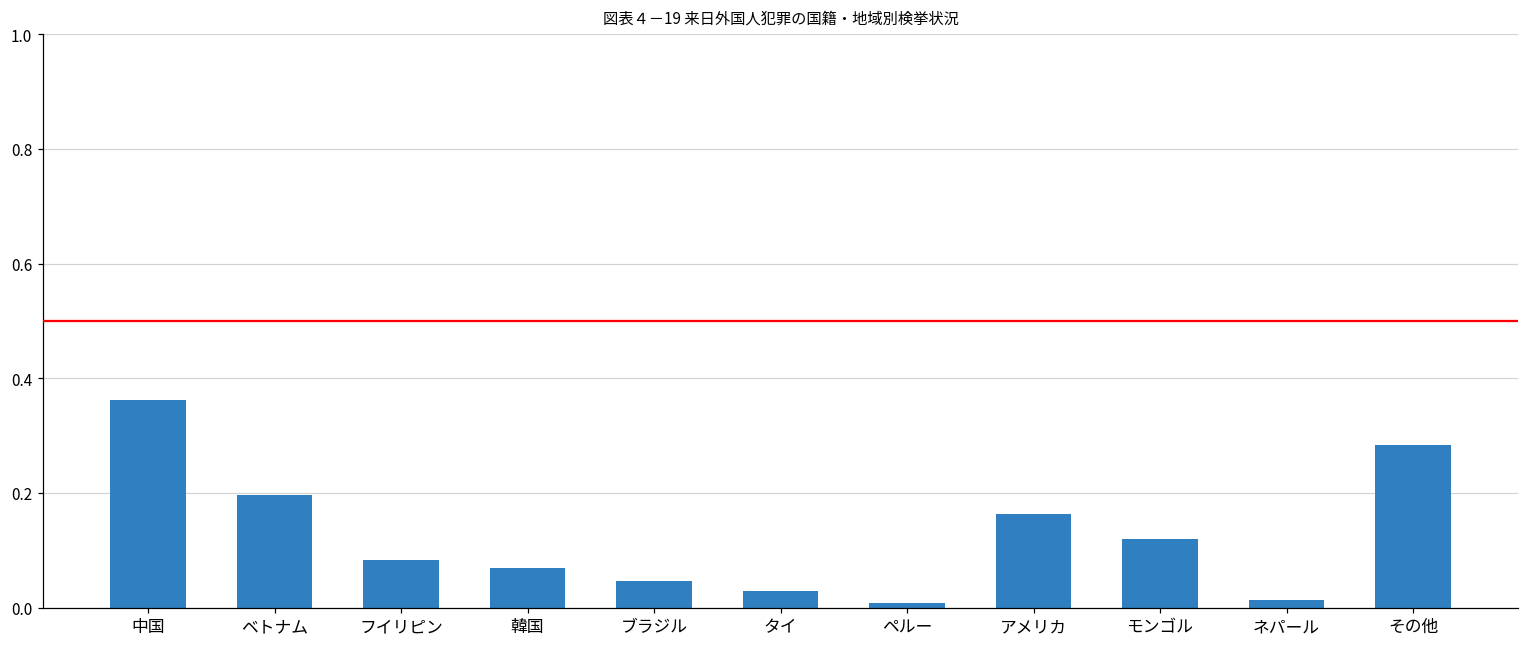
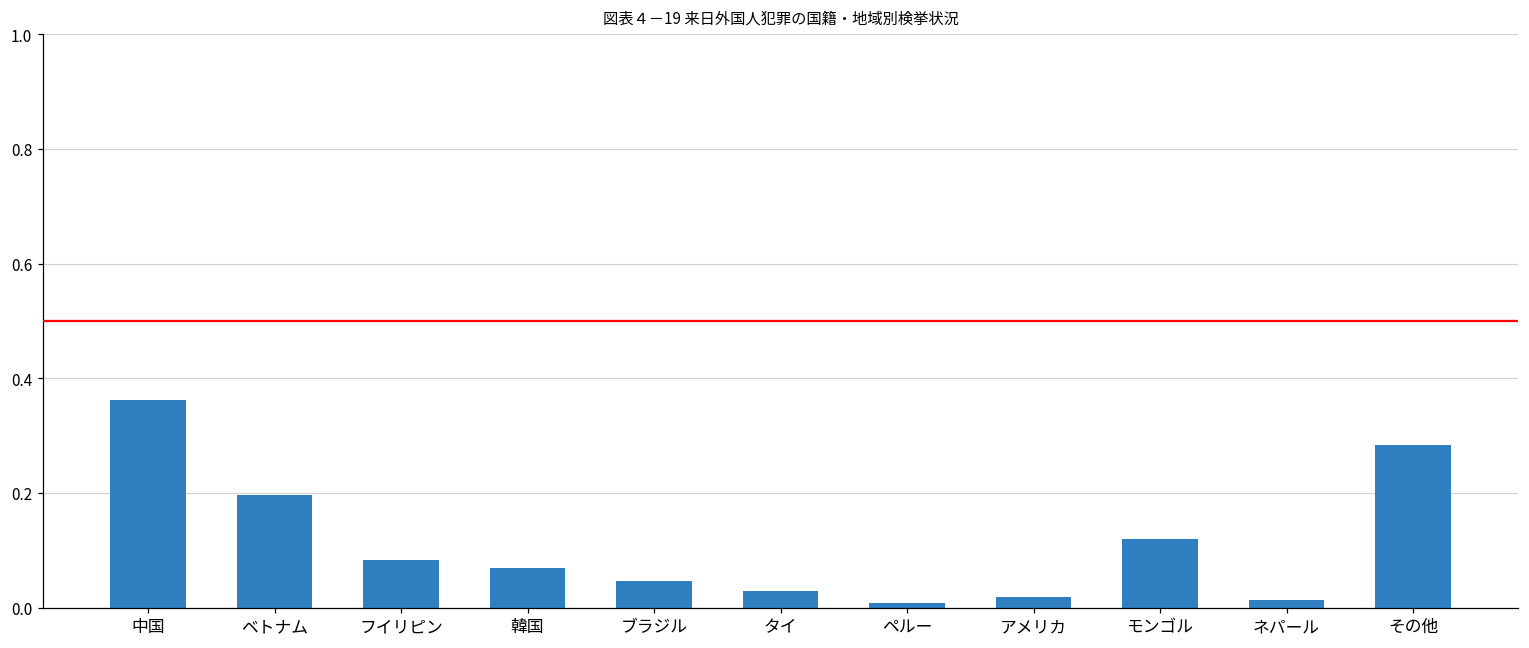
  {
    "中国": 0.36,
    "ベトナム": 0.20,
    "フイリピン": 0.08,
    "韓国": 0.07,
    "ブラジル": 0.05,
    "タイ": 0.03,
    "ペルー": 0.01,
-   "アメリカ": 0.16,
+   "アメリカ": 0.02,
    "モンゴル": 0.12,
    "ネパール": 0.01,
    "その他": 0.28
  }
